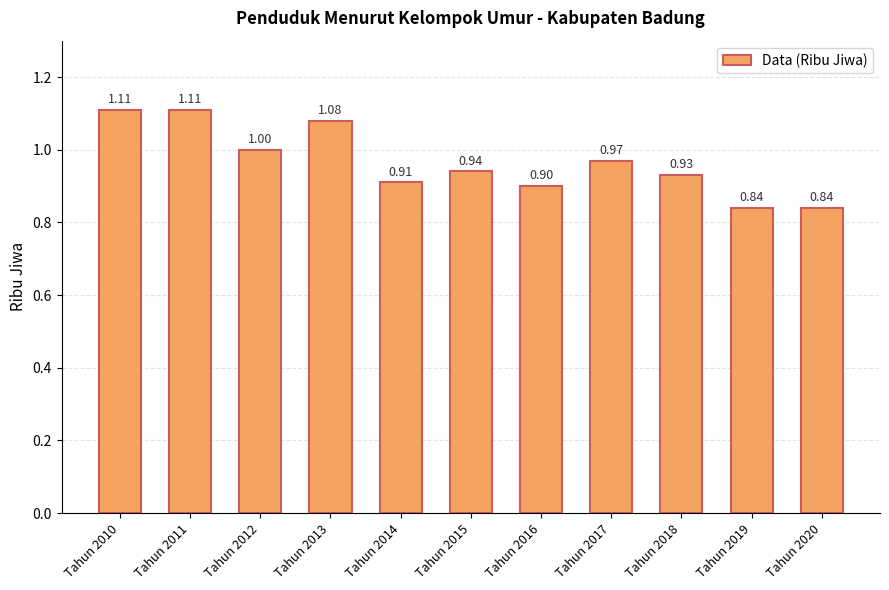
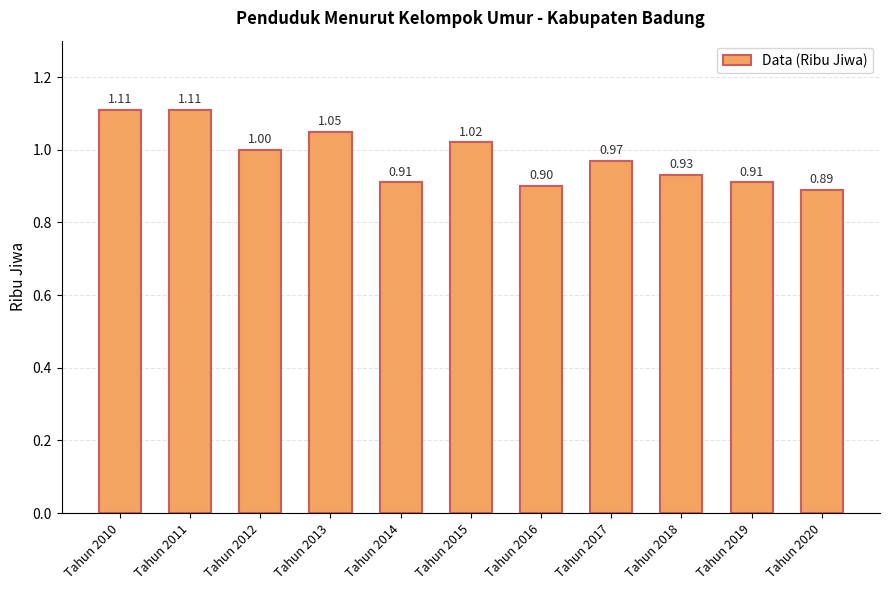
  {
    "Tahun 2010": 1.11,
    "Tahun 2011": 1.11,
    "Tahun 2012": 1.00,
-   "Tahun 2013": 1.08,
+   "Tahun 2013": 1.05,
    "Tahun 2014": 0.91,
-   "Tahun 2015": 0.94,
+   "Tahun 2015": 1.02,
    "Tahun 2016": 0.90,
    "Tahun 2017": 0.97,
    "Tahun 2018": 0.93,
-   "Tahun 2019": 0.84,
-   "Tahun 2020": 0.84
+   "Tahun 2019": 0.91,
+   "Tahun 2020": 0.89
  }
